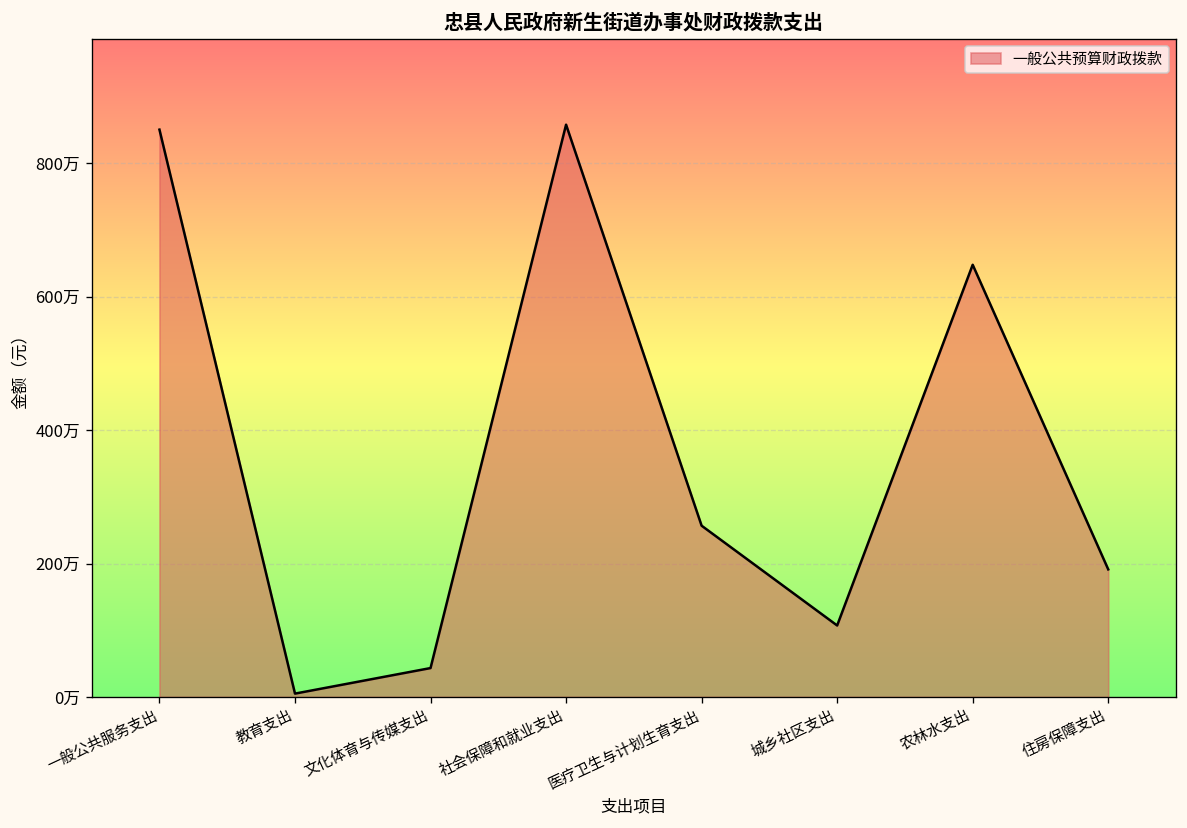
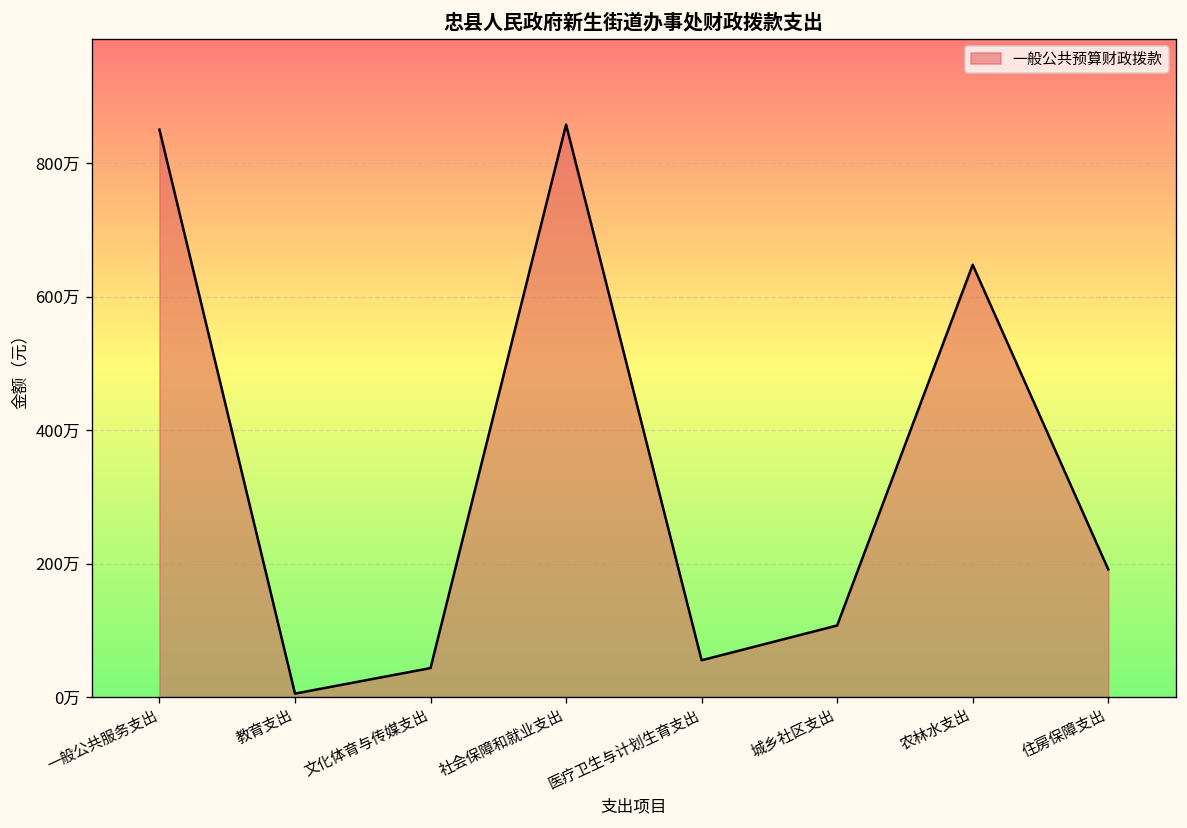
  {
    "一般公共服务支出": "850万",
    "教育支出": "10万",
    "文化体育与传媒支出": "40万",
    "社会保障和就业支出": "860万",
-   "医疗卫生与计划生育支出": "260万",
+   "医疗卫生与计划生育支出": "60万",
    "城乡社区支出": "110万",
    "农林水支出": "650万",
    "住房保障支出": "190万"
  }
